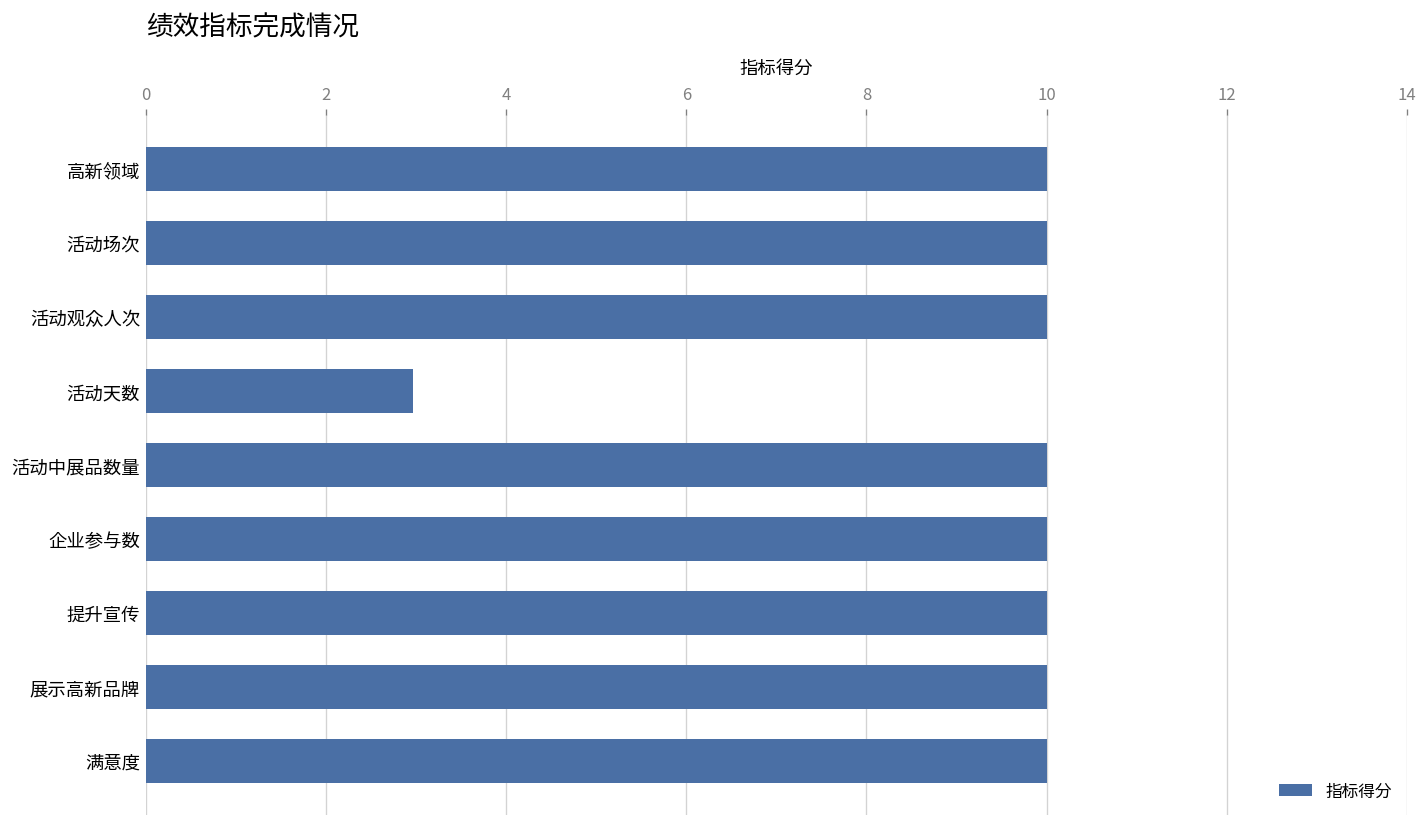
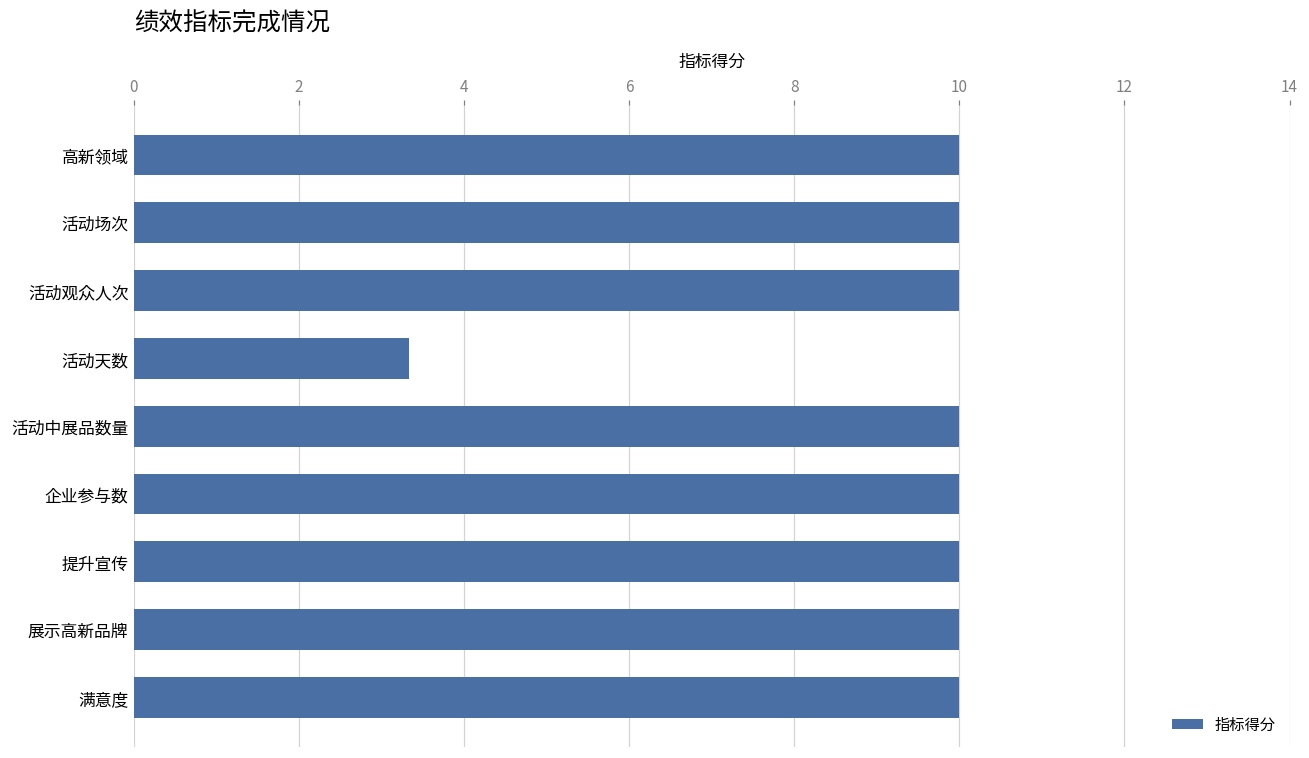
  {
    "高新领域": 10.0,
    "活动场次": 10.0,
    "活动观众人次": 10.0,
-   "活动天数": 3.0,
+   "活动天数": 3.3,
    "活动中展品数量": 10.0,
    "企业参与数": 10.0,
    "提升宣传": 10.0,
    "展示高新品牌": 10.0,
    "满意度": 10.0
  }
